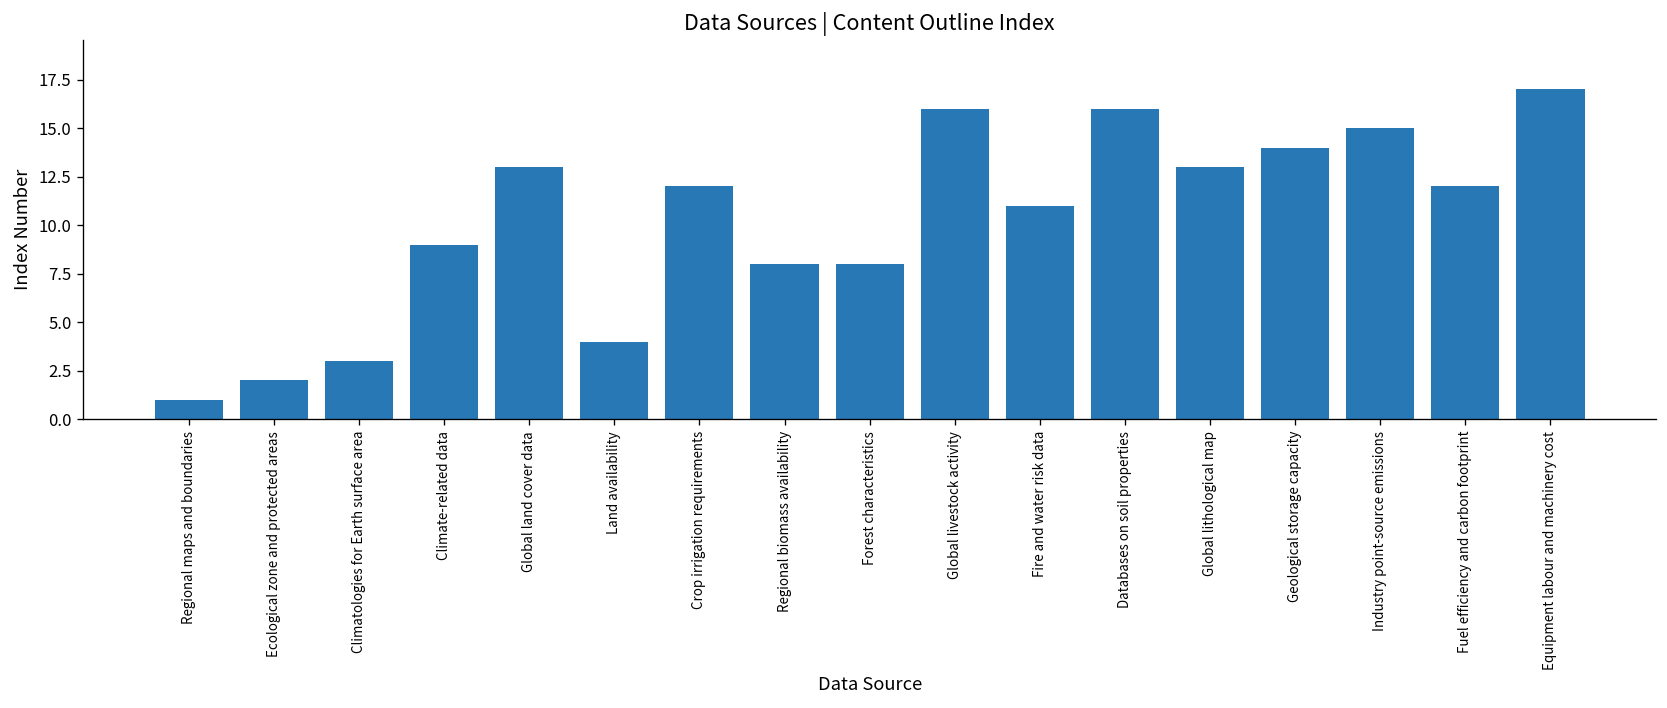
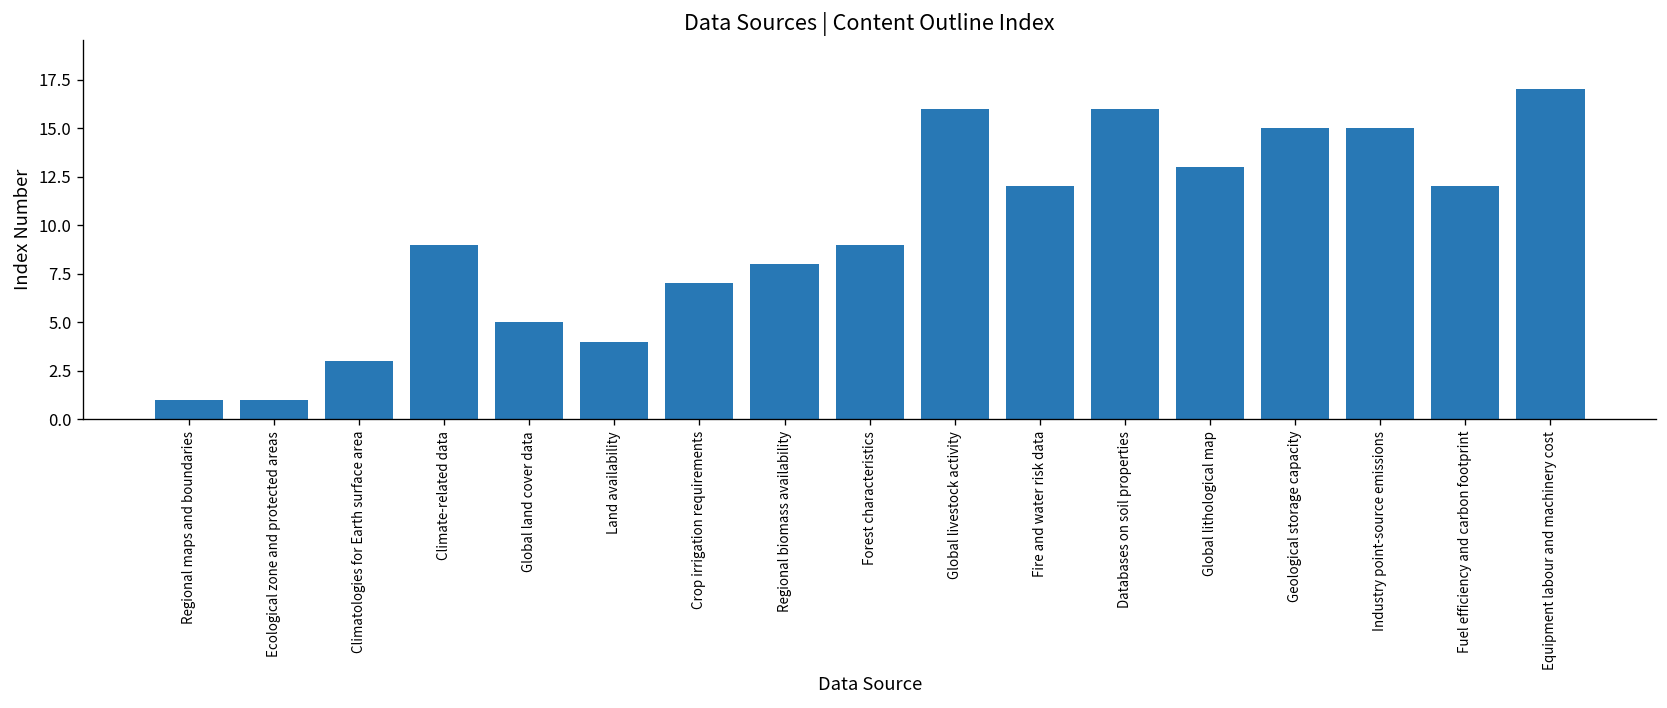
  {
    "Regional maps and boundaries": 1,
-   "Ecological zone and protected areas": 2,
+   "Ecological zone and protected areas": 1,
    "Climatologies for Earth surface area": 3,
    "Climate-related data": 9,
-   "Global land cover data": 13,
+   "Global land cover data": 5,
    "Land availability": 4,
-   "Crop irrigation requirements": 12,
+   "Crop irrigation requirements": 7,
    "Regional biomass availability": 8,
-   "Forest characteristics": 8,
+   "Forest characteristics": 9,
    "Global livestock activity": 16,
-   "Fire and water risk data": 11,
+   "Fire and water risk data": 12,
    "Databases on soil properties": 16,
    "Global lithological map": 13,
-   "Geological storage capacity": 14,
+   "Geological storage capacity": 15,
    "Industry point-source emissions": 15,
    "Fuel efficiency and carbon footprint": 12,
    "Equipment labour and machinery cost": 17
  }
